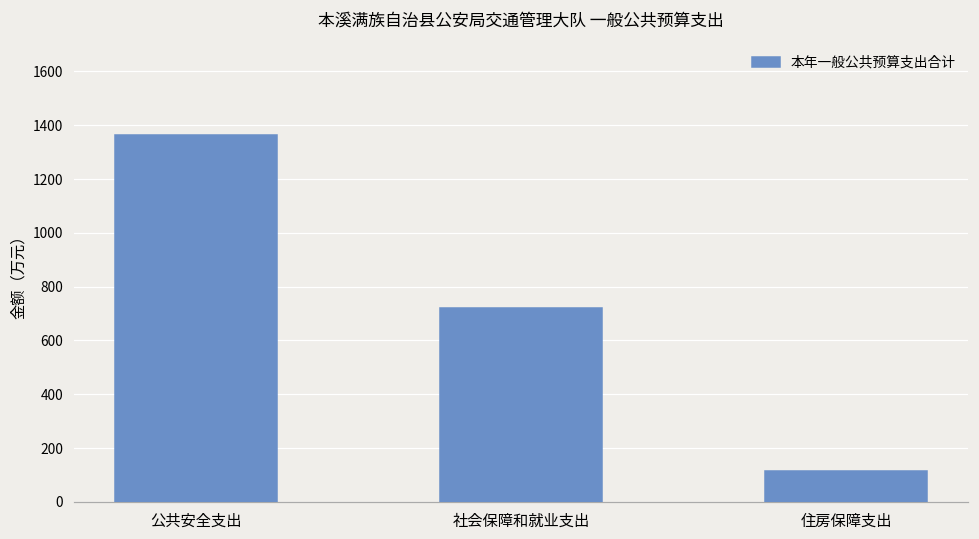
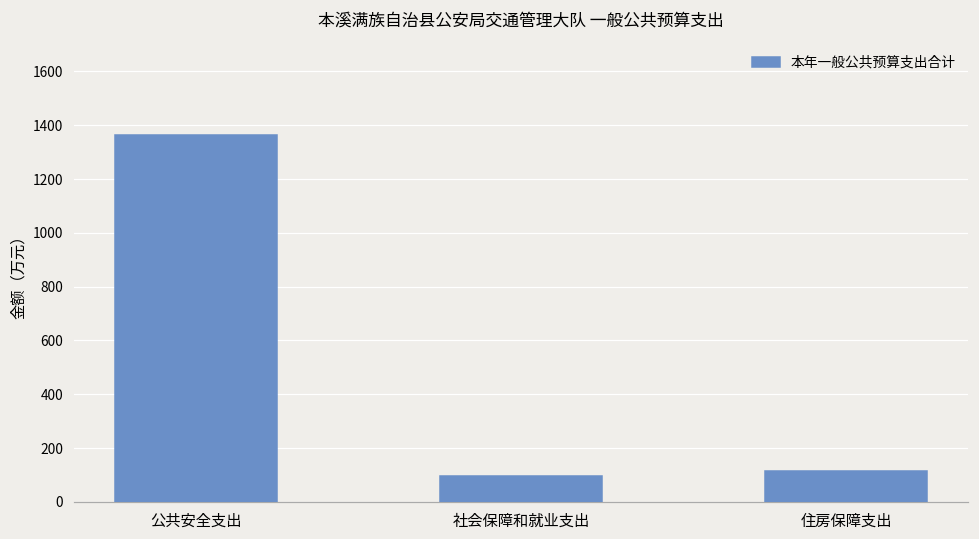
  {
    "公共安全支出": 1360,
-   "社会保障和就业支出": 720,
+   "社会保障和就业支出": 100,
    "住房保障支出": 120
  }
